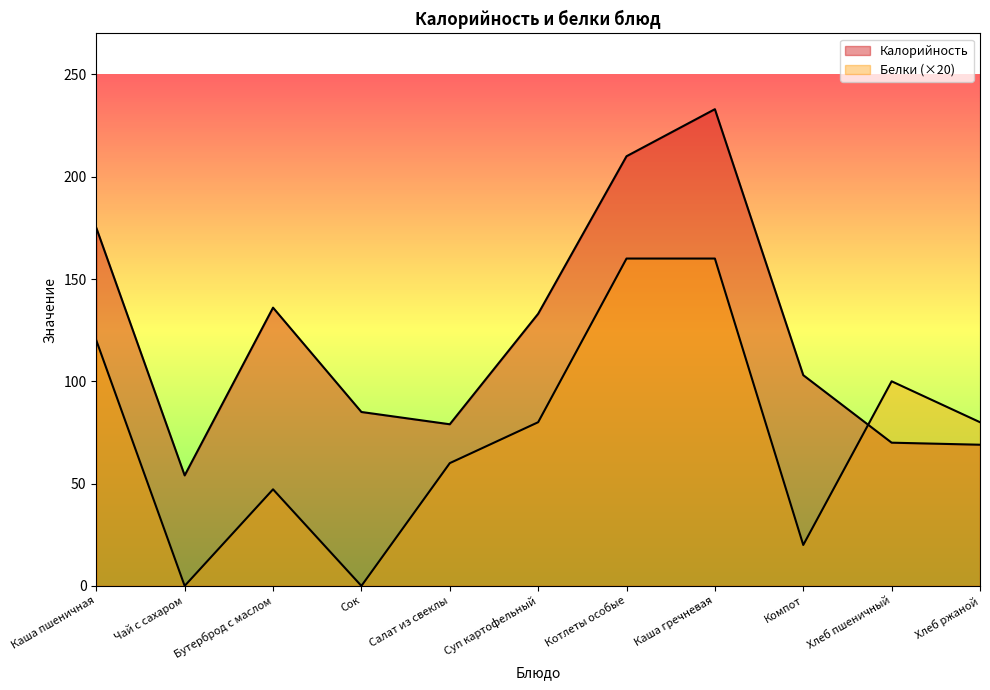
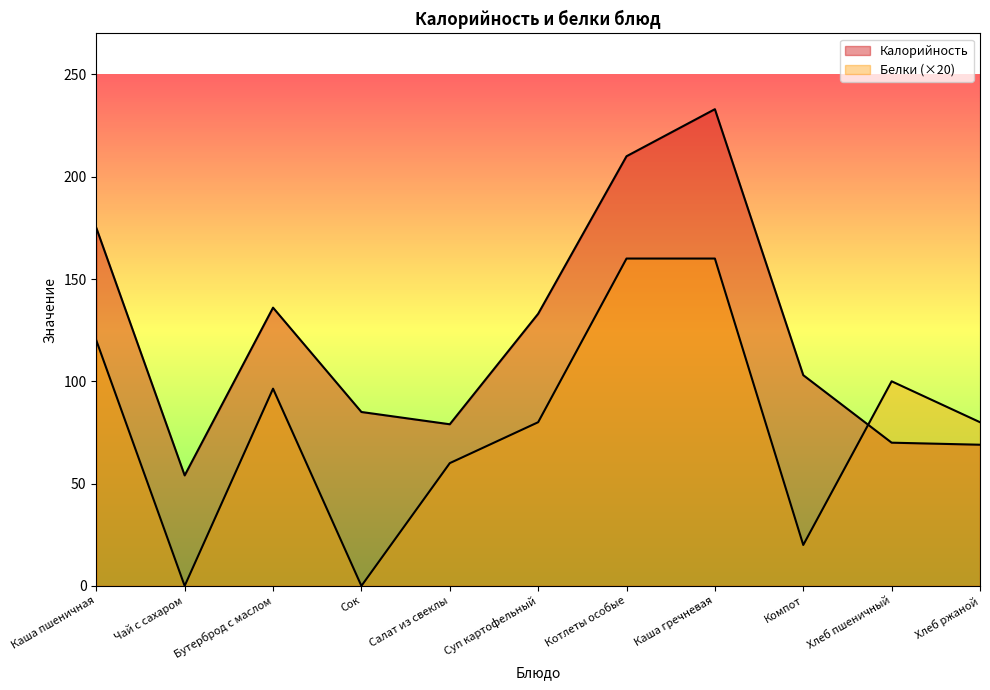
  {
    "Калорийность": {
      "Каша пшеничная": 175,
      "Чай с сахаром": 54,
      "Бутерброд с маслом": 136,
      "Сок": 85,
      "Салат из свеклы": 79,
      "Суп картофельный": 133,
      "Котлеты особые": 210,
      "Каша гречневая": 233,
      "Компот": 103,
      "Хлеб пшеничный": 70,
      "Хлеб ржаной": 69
    },
    "Белки (×20)": {
      "Каша пшеничная": 120,
      "Чай с сахаром": 0,
-     "Бутерброд с маслом": 47,
+     "Бутерброд с маслом": 96,
      "Сок": 0,
      "Салат из свеклы": 60,
      "Суп картофельный": 80,
      "Котлеты особые": 160,
      "Каша гречневая": 160,
      "Компот": 20,
      "Хлеб пшеничный": 100,
      "Хлеб ржаной": 80
    }
  }
